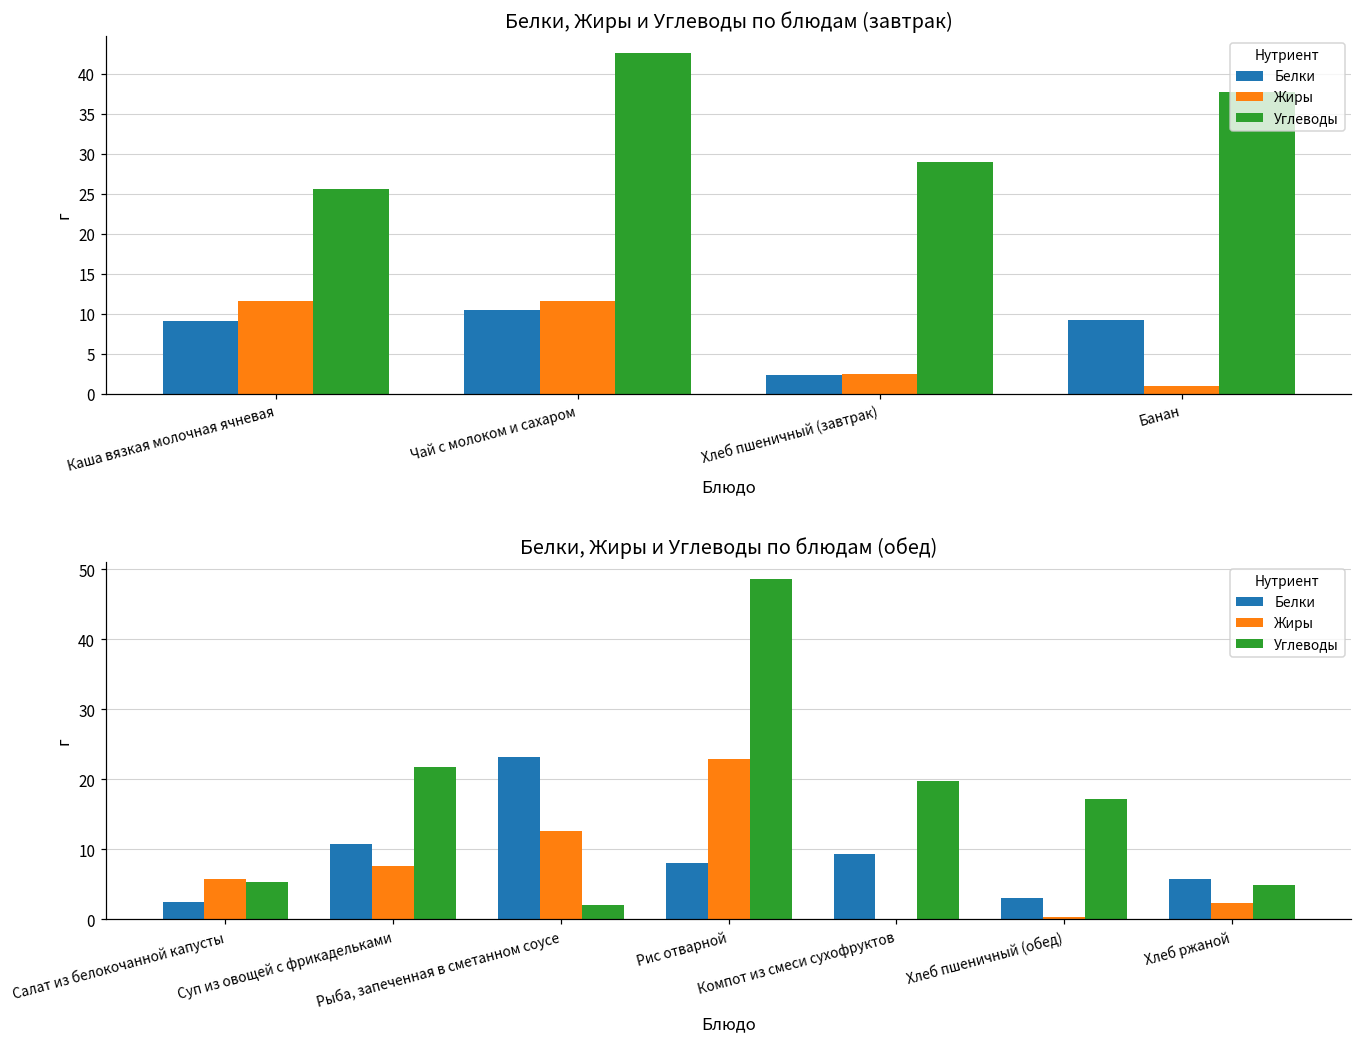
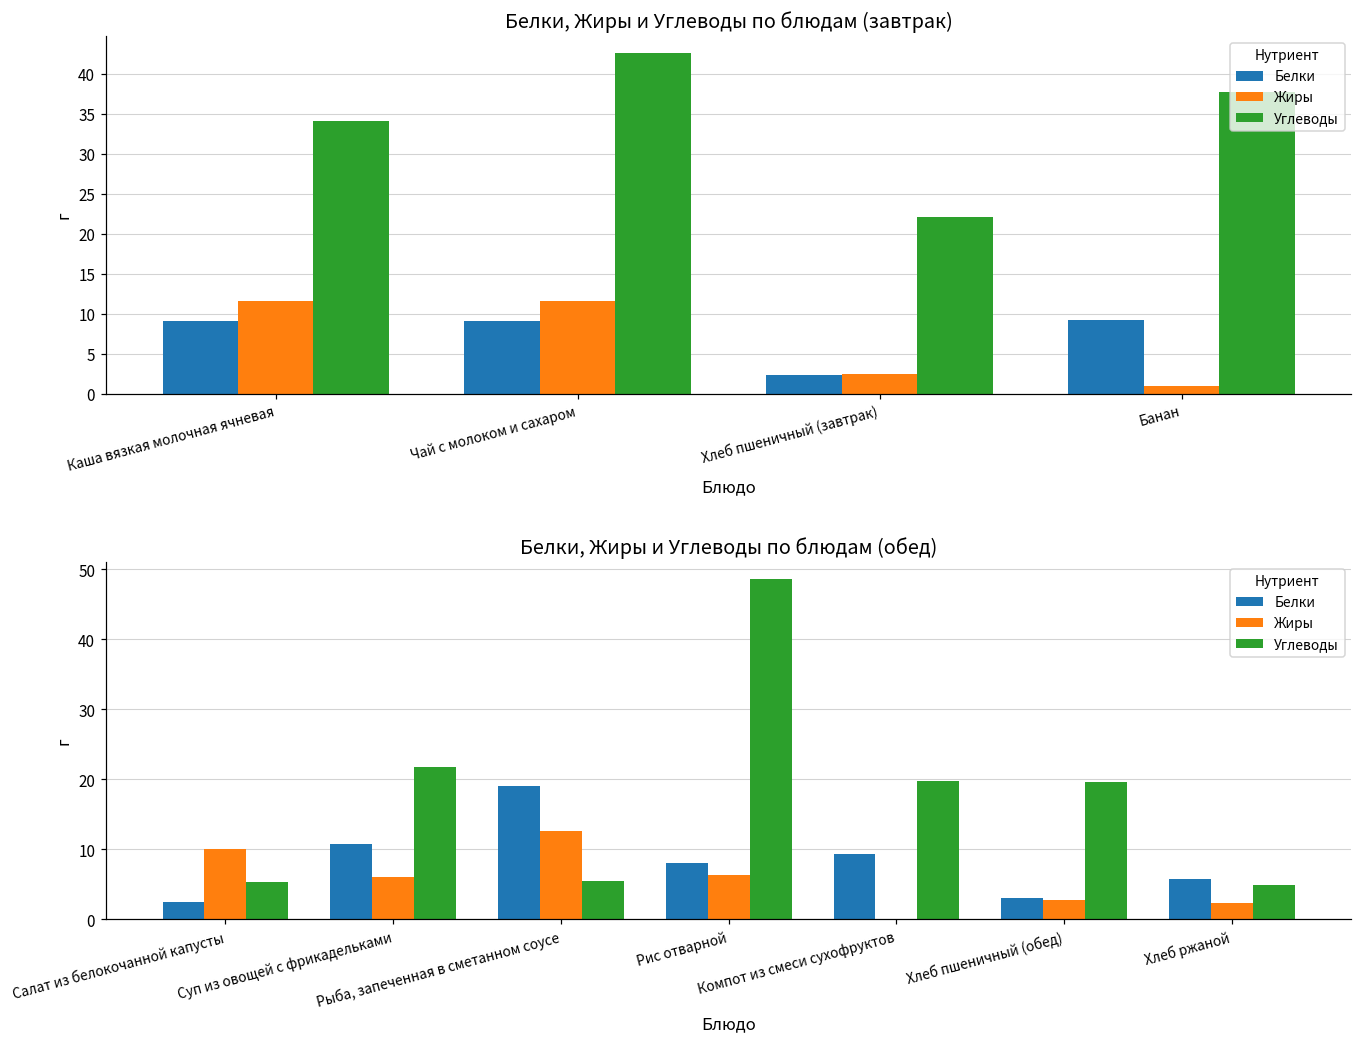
  {
    "Белки, Жиры и Углеводы по блюдам (завтрак)": {
      "Белки": {
        "Каша вязкая молочная ячневая": 9,
-       "Чай с молоком и сахаром": 11,
+       "Чай с молоком и сахаром": 9,
        "Хлеб пшеничный (завтрак)": 2,
        "Банан": 9
      },
      "Жиры": {
        "Каша вязкая молочная ячневая": 12,
        "Чай с молоком и сахаром": 12,
        "Хлеб пшеничный (завтрак)": 3,
        "Банан": 1
      },
      "Углеводы": {
-       "Каша вязкая молочная ячневая": 26,
+       "Каша вязкая молочная ячневая": 34,
        "Чай с молоком и сахаром": 43,
-       "Хлеб пшеничный (завтрак)": 29
+       "Хлеб пшеничный (завтрак)": 22
      }
    },
    "Белки, Жиры и Углеводы по блюдам (обед)": {
      "Белки": {
        "Салат из белокочанной капусты": 3,
        "Суп из овощей с фрикадельками": 11,
-       "Рыба, запеченная в сметанном соусе": 23,
+       "Рыба, запеченная в сметанном соусе": 19,
        "Рис отварной": 8,
        "Компот из смеси сухофруктов": 9,
        "Хлеб пшеничный (обед)": 3,
        "Хлеб ржаной": 6
      },
      "Жиры": {
-       "Салат из белокочанной капусты": 6,
-       "Суп из овощей с фрикадельками": 8,
+       "Салат из белокочанной капусты": 10,
+       "Суп из овощей с фрикадельками": 6,
        "Рыба, запеченная в сметанном соусе": 13,
-       "Рис отварной": 23,
+       "Рис отварной": 6,
        "Компот из смеси сухофруктов": 0,
-       "Хлеб пшеничный (обед)": 0,
+       "Хлеб пшеничный (обед)": 3,
        "Хлеб ржаной": 2
      },
      "Углеводы": {
        "Салат из белокочанной капусты": 5,
        "Суп из овощей с фрикадельками": 22,
-       "Рыба, запеченная в сметанном соусе": 2,
+       "Рыба, запеченная в сметанном соусе": 6,
        "Рис отварной": 49,
        "Компот из смеси сухофруктов": 20,
-       "Хлеб пшеничный (обед)": 17,
+       "Хлеб пшеничный (обед)": 20,
        "Хлеб ржаной": 5
      }
    }
  }
